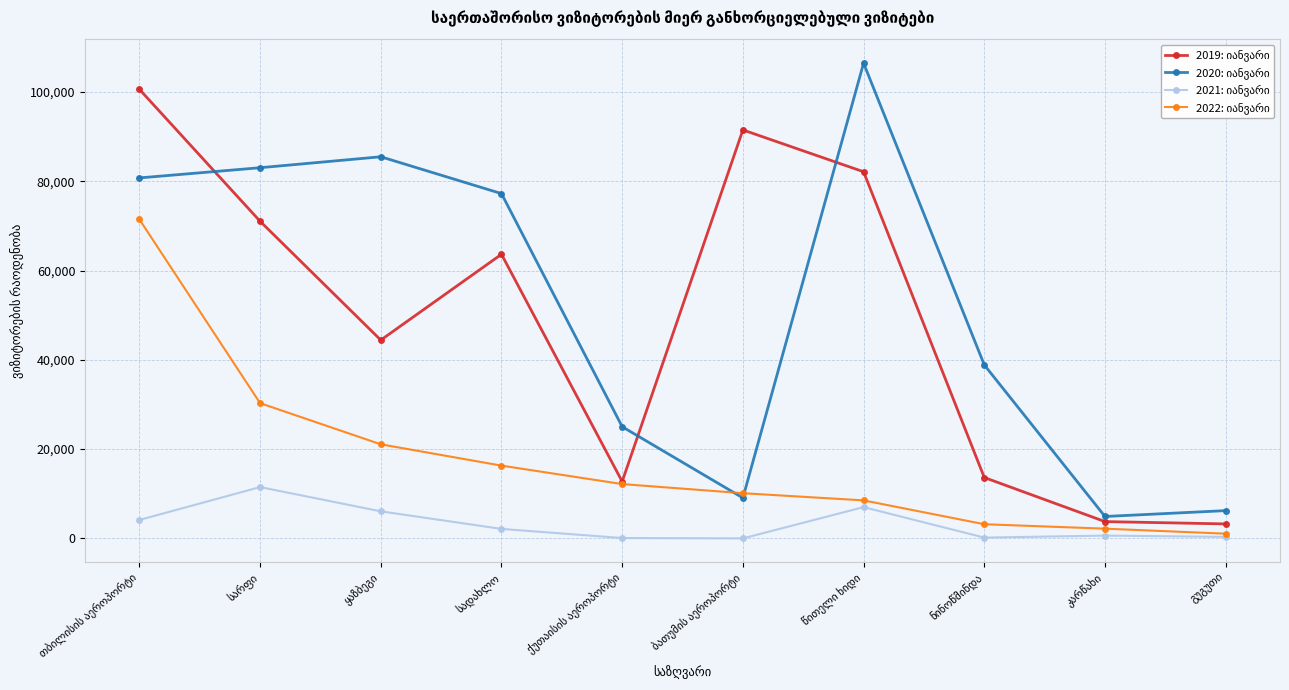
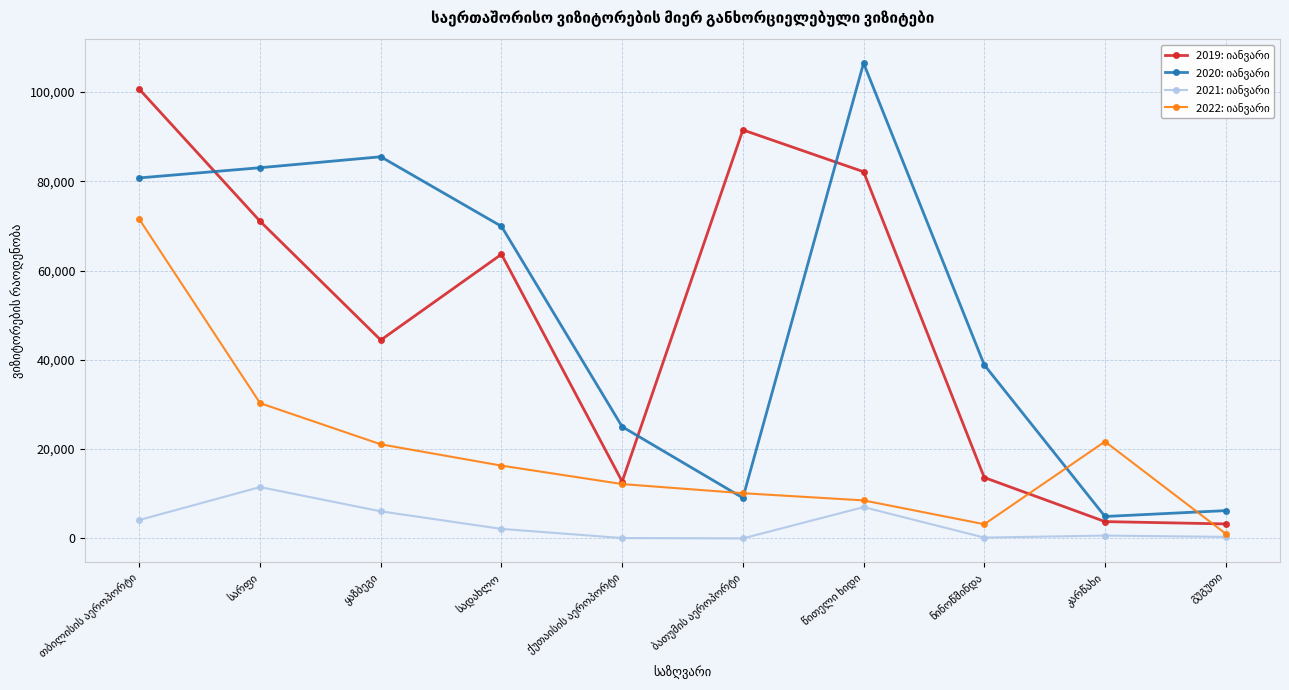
  {
    "2019: იანვარი": {
      "თბილისის აეროპორტი": "101,000",
      "სარფი": "71,000",
      "ყაზბეგი": "44,000",
      "სადახლო": "64,000",
      "ქუთაისის აეროპორტი": "13,000",
      "ბათუმის აეროპორტი": "92,000",
      "წითელი ხიდი": "82,000",
      "ნინოწმინდა": "14,000",
      "კარწახი": "4,000",
      "გუგუთი": "3,000"
    },
    "2020: იანვარი": {
      "თბილისის აეროპორტი": "81,000",
      "სარფი": "83,000",
      "ყაზბეგი": "85,000",
-     "სადახლო": "77,000",
+     "სადახლო": "70,000",
      "ქუთაისის აეროპორტი": "25,000",
      "ბათუმის აეროპორტი": "9,000",
      "წითელი ხიდი": "106,000",
      "ნინოწმინდა": "39,000",
      "კარწახი": "5,000",
      "გუგუთი": "6,000"
    },
    "2021: იანვარი": {
      "თბილისის აეროპორტი": "4,000",
      "სარფი": "12,000",
      "ყაზბეგი": "6,000",
      "სადახლო": "2,000",
      "ქუთაისის აეროპორტი": "0",
      "ბათუმის აეროპორტი": "0",
      "წითელი ხიდი": "7,000",
      "ნინოწმინდა": "0",
      "კარწახი": "1,000",
      "გუგუთი": "0"
    },
    "2022: იანვარი": {
      "თბილისის აეროპორტი": "71,000",
      "სარფი": "30,000",
      "ყაზბეგი": "21,000",
      "სადახლო": "16,000",
      "ქუთაისის აეროპორტი": "12,000",
      "ბათუმის აეროპორტი": "10,000",
      "წითელი ხიდი": "9,000",
      "ნინოწმინდა": "3,000",
-     "კარწახი": "2,000",
+     "კარწახი": "22,000",
      "გუგუთი": "1,000"
    }
  }
